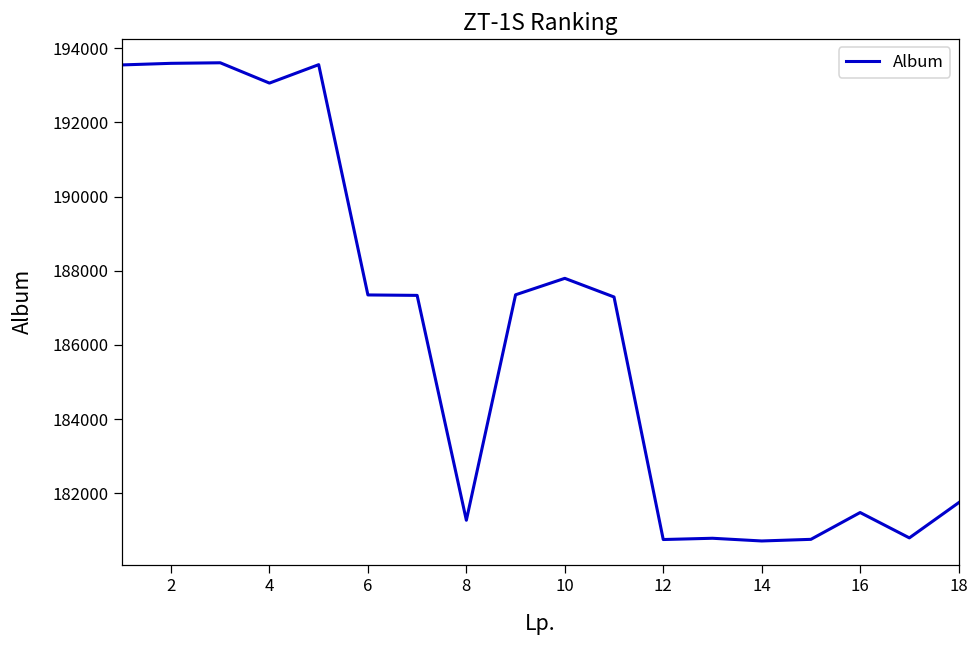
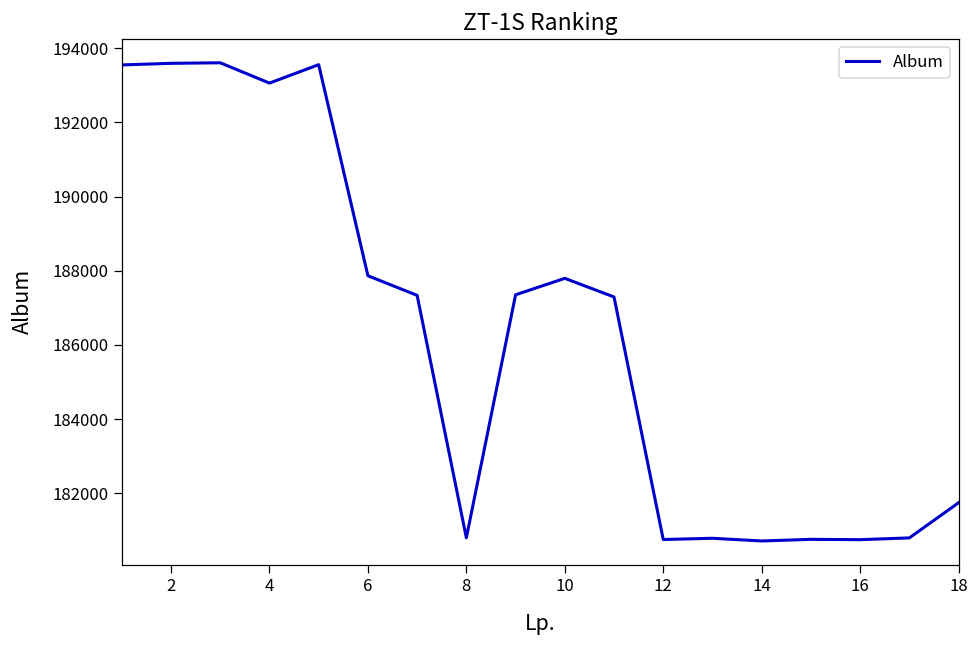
  {
    "2": 193600,
    "4": 193100,
-   "6": 187300,
-   "8": 181300,
+   "6": 187900,
+   "8": 180800,
    "10": 187800,
    "12": 180800,
    "14": 180700,
-   "16": 181500,
+   "16": 180700,
    "18": 181700
  }
